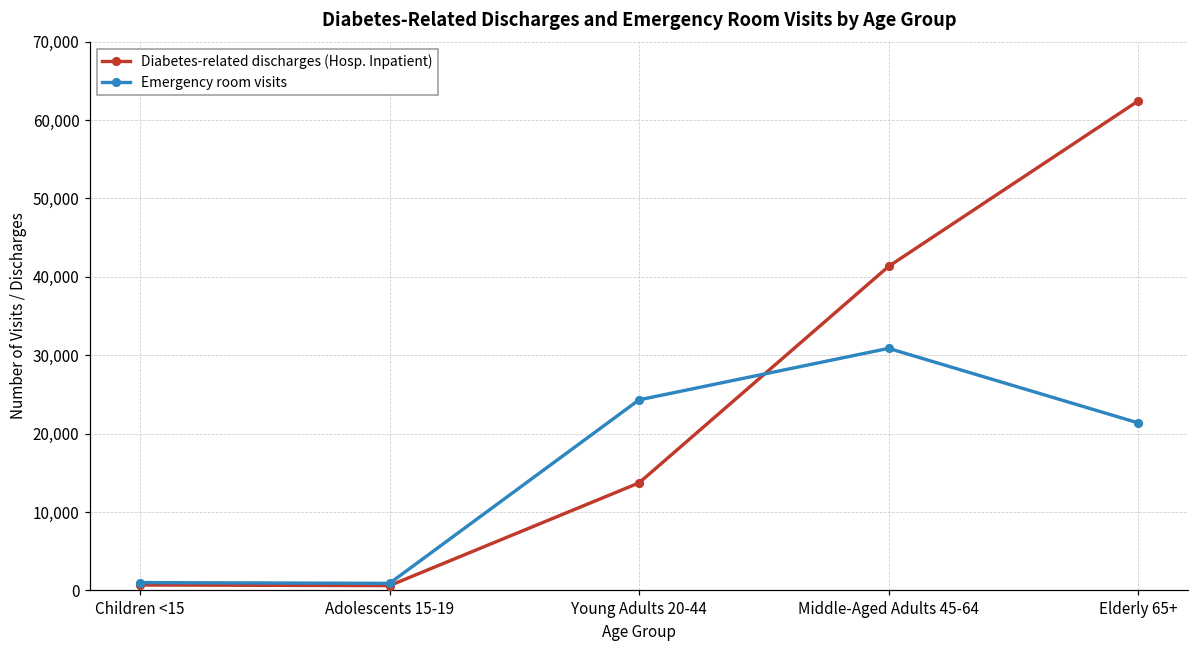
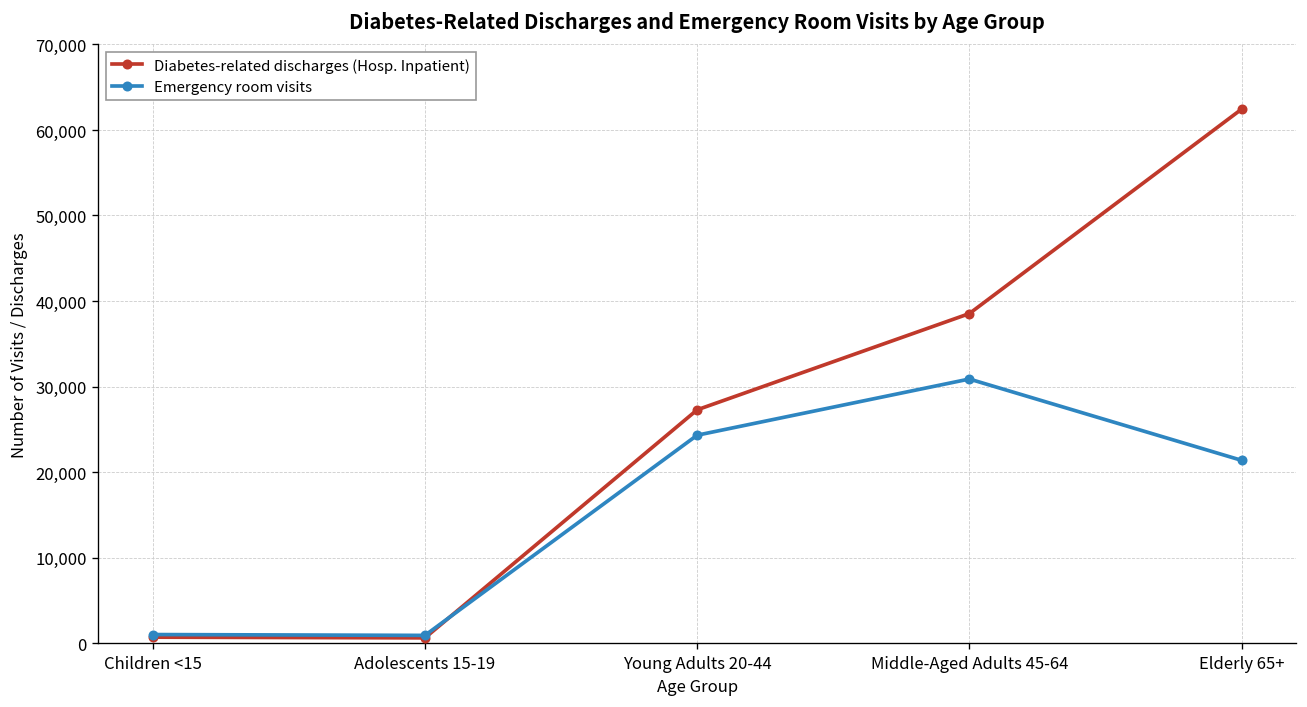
  {
    "Diabetes-related discharges (Hosp. Inpatient)": {
-     "Young Adults 20-44": "14,000",
-     "Middle-Aged Adults 45-64": "41,000",
+     "Young Adults 20-44": "27,000",
+     "Middle-Aged Adults 45-64": "39,000",
      "Elderly 65+": "62,000"
    },
    "Emergency room visits": {
      "Young Adults 20-44": "24,000",
      "Middle-Aged Adults 45-64": "31,000",
      "Elderly 65+": "21,000"
    }
  }
